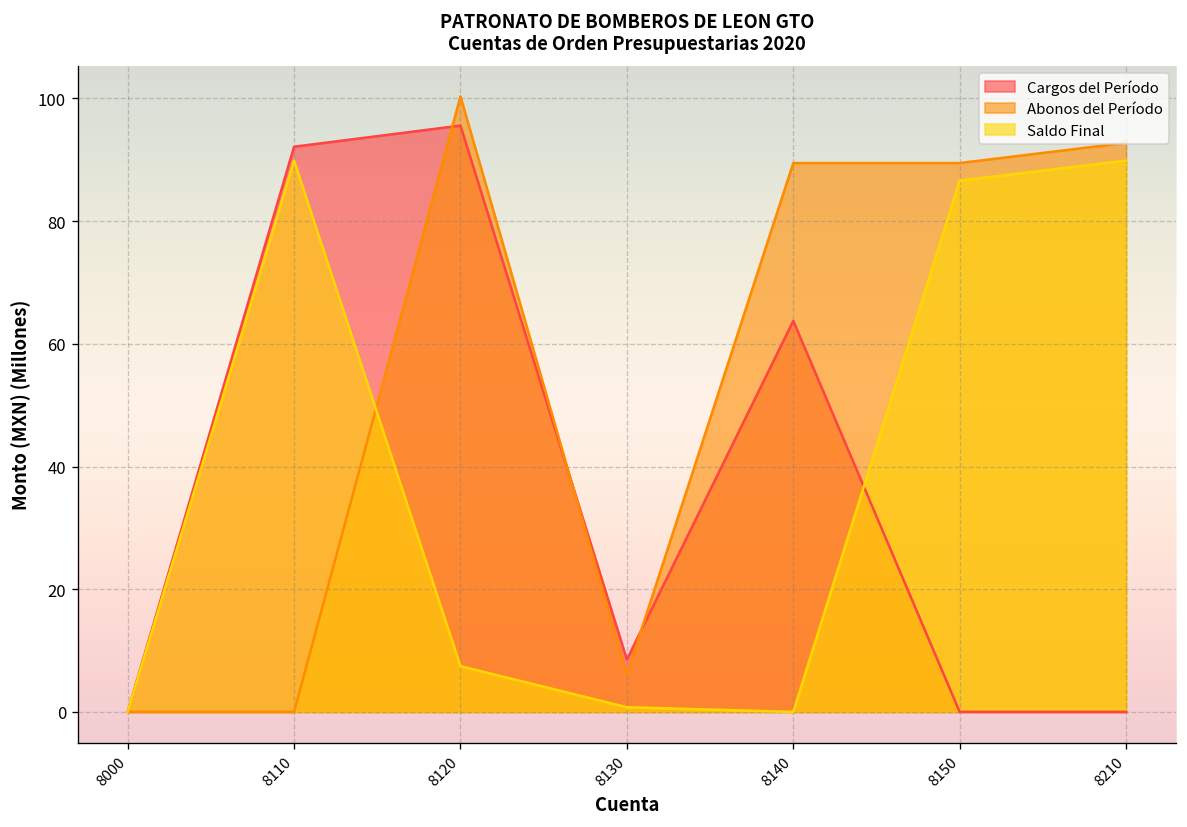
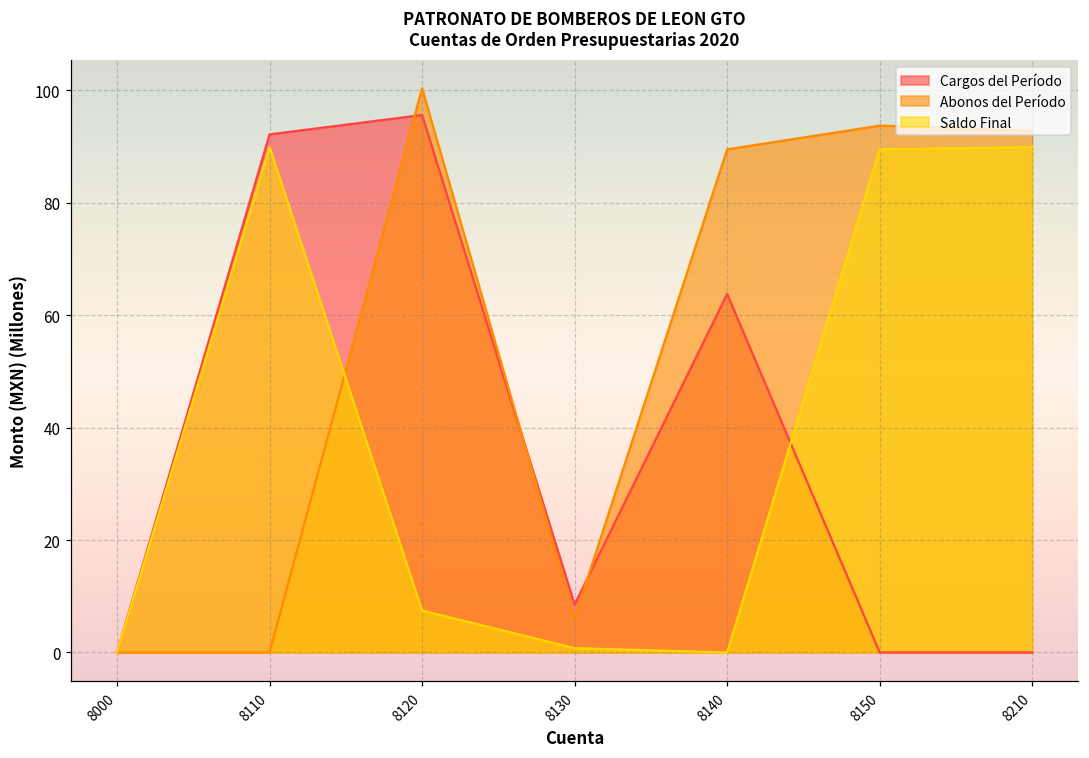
  {
    "Cargos del Período": {
      "8110": 92,
      "8120": 96,
      "8130": 9,
      "8140": 64,
      "8150": 0,
      "8210": 0
    },
    "Abonos del Período": {
      "8110": 0,
      "8120": 100,
      "8130": 6,
      "8140": 89,
-     "8150": 89
+     "8150": 94
    },
    "Saldo Final": {
      "8110": 90,
      "8120": 7,
      "8130": 1,
      "8140": 0,
-     "8150": 87,
+     "8150": 89,
      "8210": 90
    }
  }
